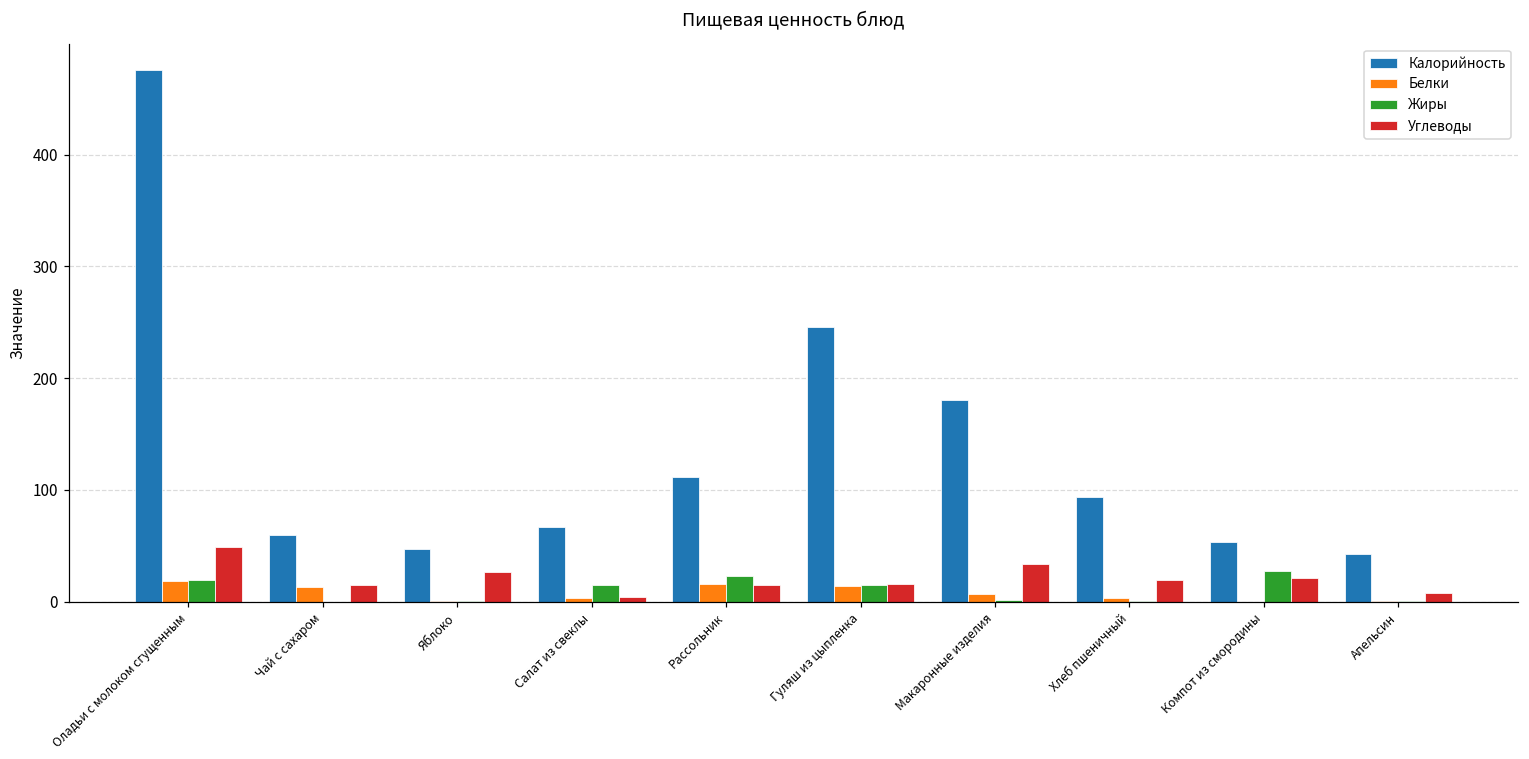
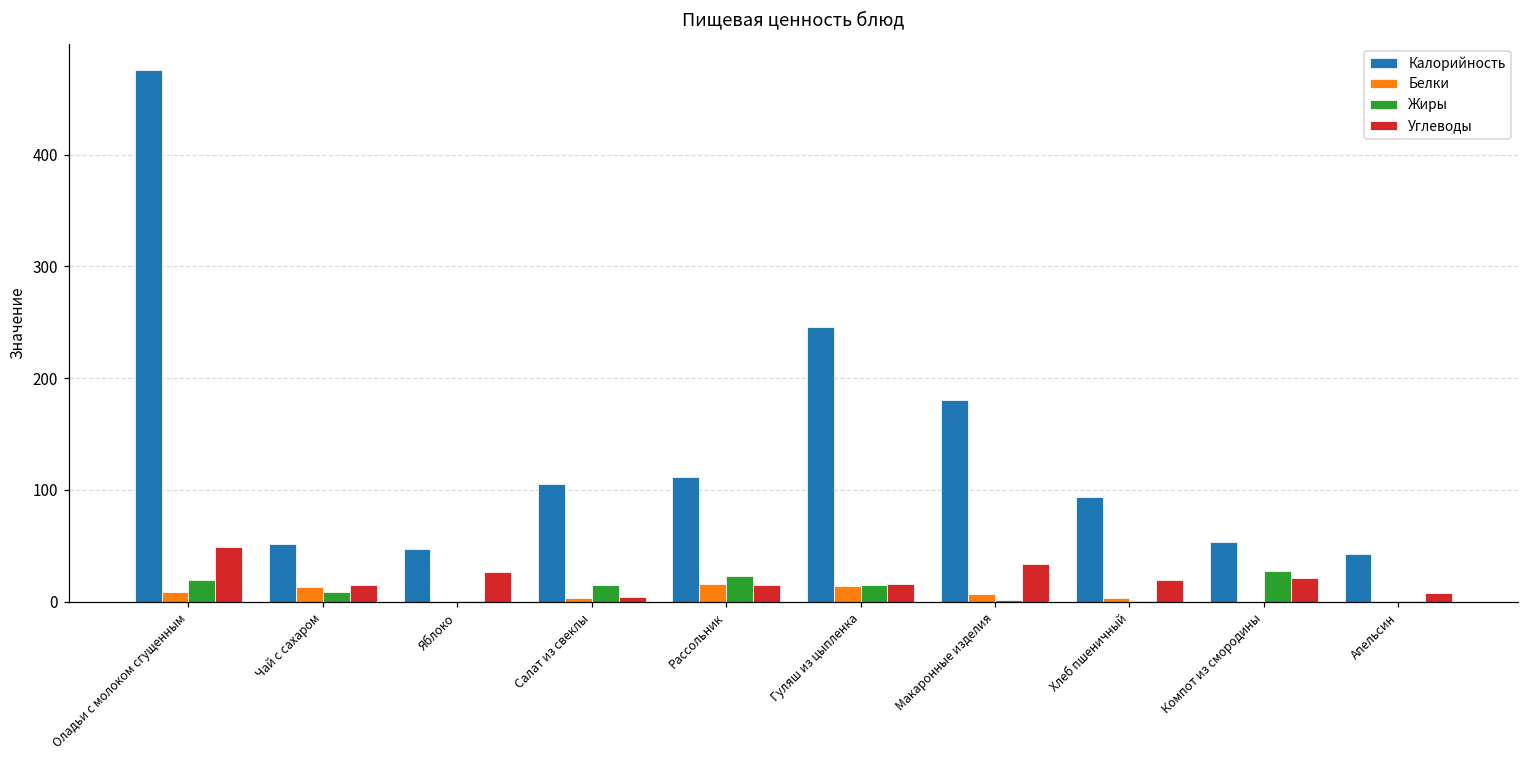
  {
    "Калорийность": {
      "Оладьи с молоком сгущенным": 476,
-     "Чай с сахаром": 60,
+     "Чай с сахаром": 52,
      "Яблоко": 47,
-     "Салат из свеклы": 66,
+     "Салат из свеклы": 105,
      "Рассольник": 112,
      "Гуляш из цыпленка": 246,
      "Макаронные изделия": 180,
      "Хлеб пшеничный": 94,
      "Компот из смородины": 53,
      "Апельсин": 43
    },
    "Белки": {
-     "Оладьи с молоком сгущенным": 19,
+     "Оладьи с молоком сгущенным": 9,
      "Чай с сахаром": 13,
      "Салат из свеклы": 3,
      "Рассольник": 16,
      "Гуляш из цыпленка": 14,
      "Макаронные изделия": 7,
      "Хлеб пшеничный": 3
    },
    "Жиры": {
      "Оладьи с молоком сгущенным": 20,
-     "Чай с сахаром": 0,
+     "Чай с сахаром": 9,
      "Салат из свеклы": 15,
      "Рассольник": 23,
      "Гуляш из цыпленка": 15,
      "Компот из смородины": 28
    },
    "Углеводы": {
      "Оладьи с молоком сгущенным": 49,
      "Чай с сахаром": 15,
      "Яблоко": 26,
      "Салат из свеклы": 4,
      "Рассольник": 15,
      "Гуляш из цыпленка": 16,
      "Макаронные изделия": 34,
      "Хлеб пшеничный": 20,
      "Компот из смородины": 21,
      "Апельсин": 8
    }
  }
